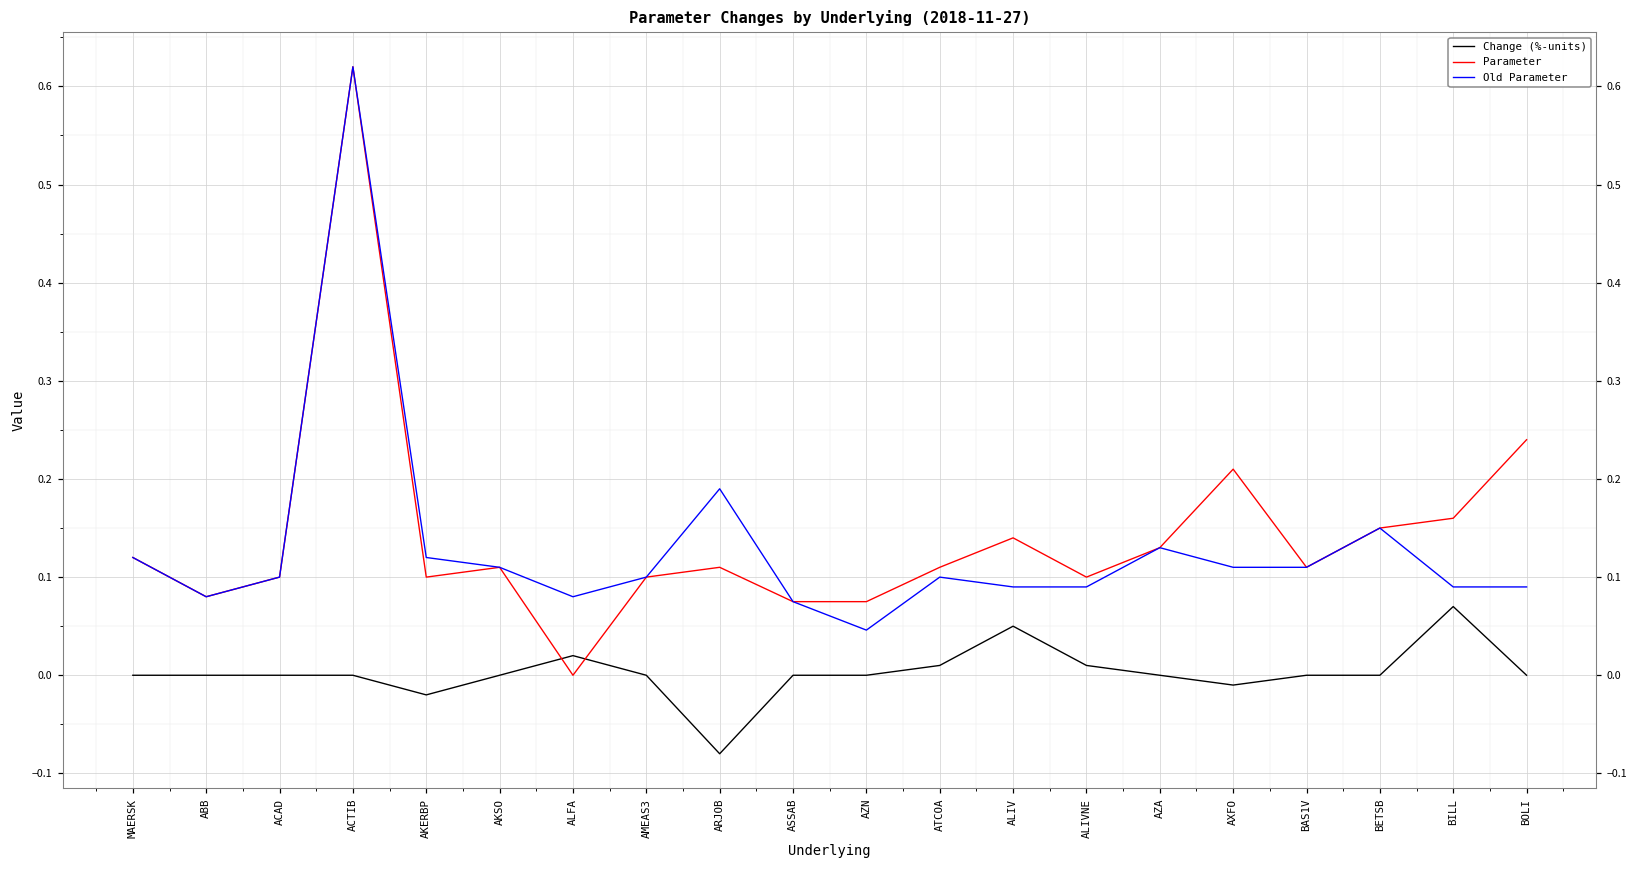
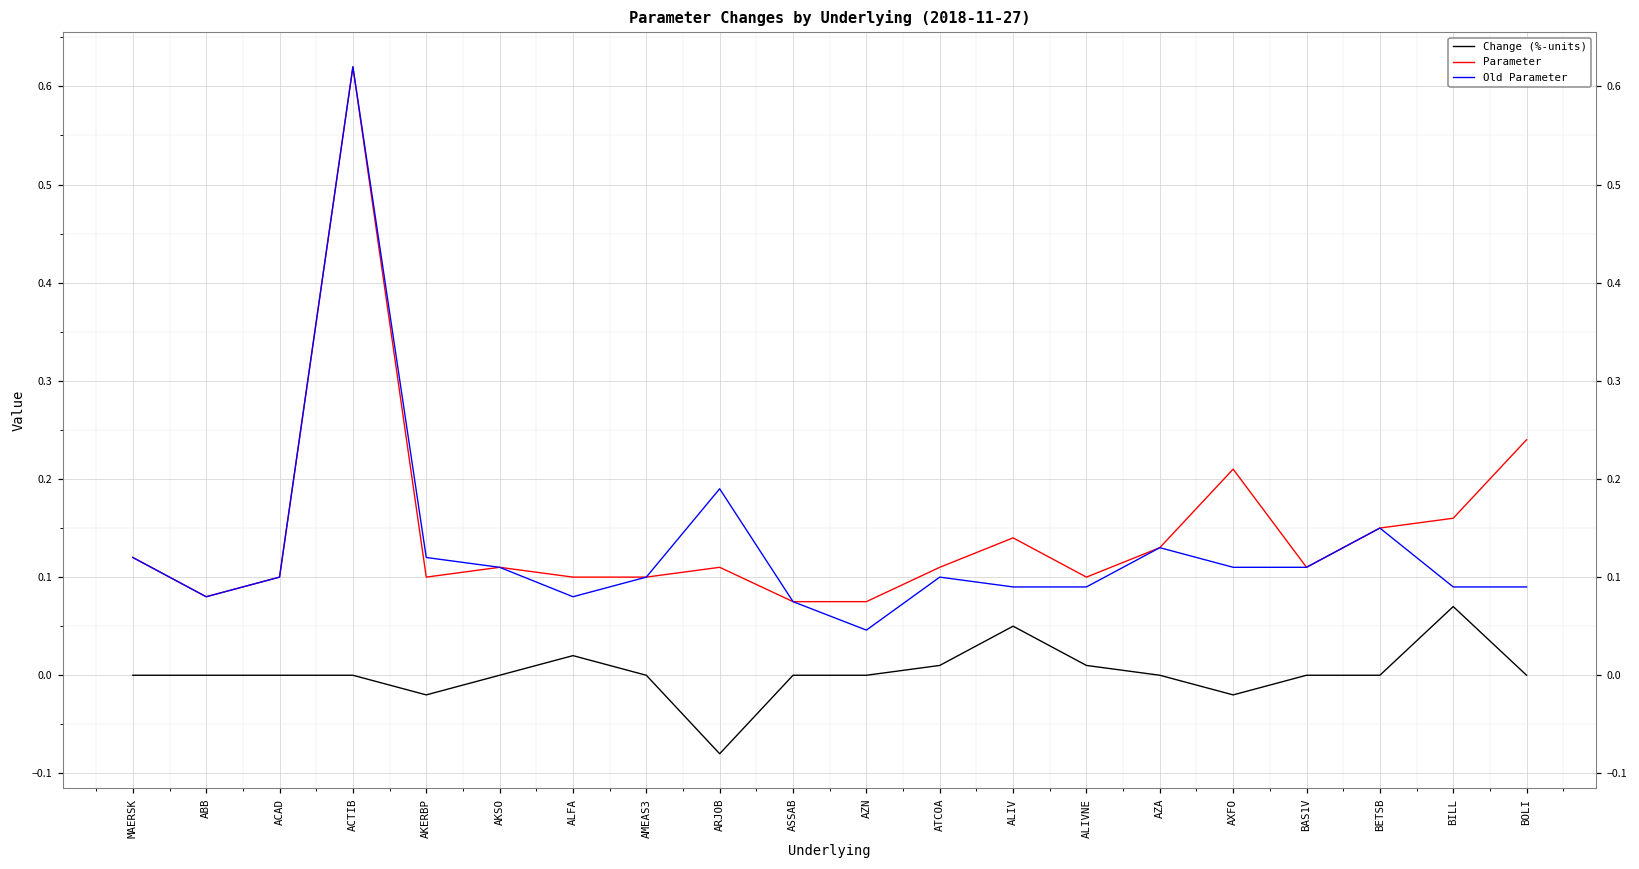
  {
    "Change (%-units)": {
      "MAERSK": 0.00,
      "ABB": 0.00,
      "ACAD": 0.00,
      "ACTIB": 0.00,
      "AKERBP": -0.02,
      "AKSO": 0.00,
      "ALFA": 0.02,
      "AMEAS3": 0.00,
      "ARJOB": -0.08,
      "ASSAB": 0.00,
      "AZN": 0.00,
      "ATCOA": 0.01,
      "ALIV": 0.05,
      "ALIVNE": 0.01,
      "AZA": 0.00,
-     "AXFO": -0.01,
+     "AXFO": -0.02,
      "BAS1V": 0.00,
      "BETSB": 0.00,
      "BILL": 0.07,
      "BOLI": 0.00
    },
    "Parameter": {
      "AKERBP": 0.1,
-     "ALFA": 0.0,
+     "ALFA": 0.1,
      "ARJOB": 0.11,
      "AZN": 0.08,
      "ATCOA": 0.11,
      "ALIV": 0.14,
      "ALIVNE": 0.1,
      "AXFO": 0.21,
      "BILL": 0.16,
      "BOLI": 0.24
    },
    "Old Parameter": {
      "AKERBP": 0.12,
      "ALFA": 0.08,
      "ARJOB": 0.19,
      "AZN": 0.05,
      "ATCOA": 0.10,
      "ALIV": 0.09,
      "ALIVNE": 0.09,
      "AXFO": 0.11,
      "BILL": 0.09,
      "BOLI": 0.09
    }
  }
